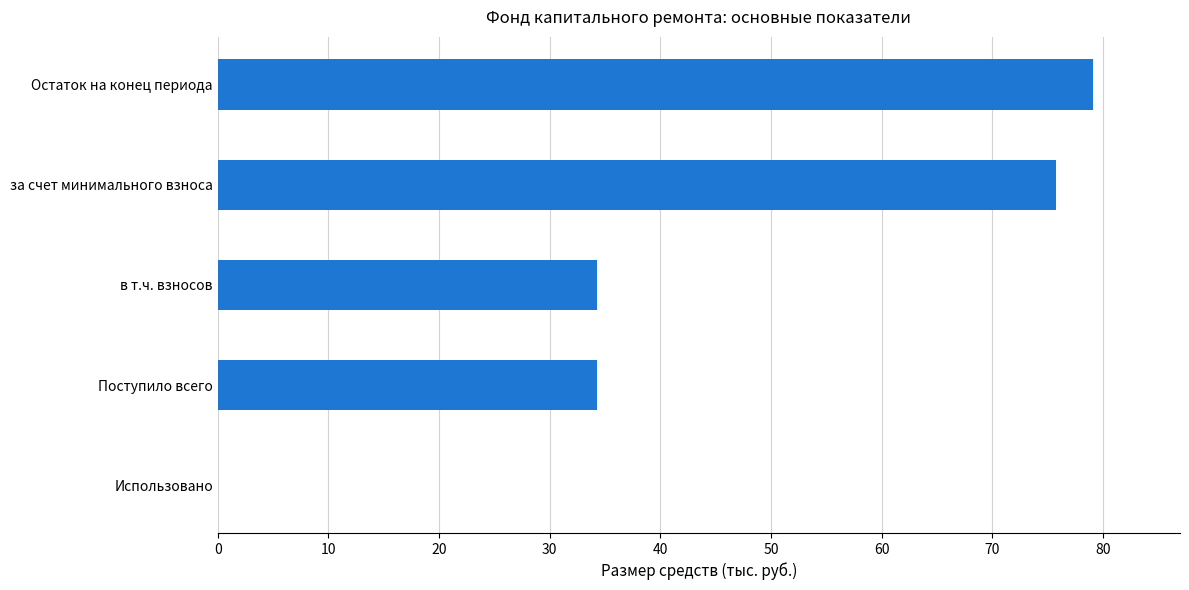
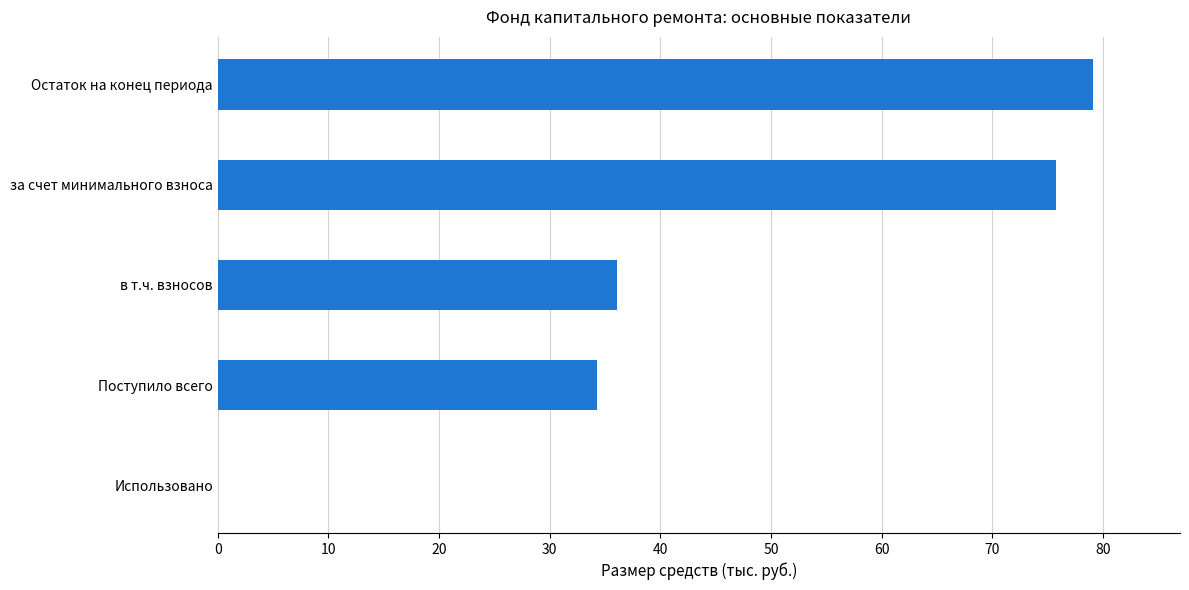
  {
    "Остаток на конец периода": 79.1,
    "за счет минимального взноса": 75.8,
-   "в т.ч. взносов": 34.3,
+   "в т.ч. взносов": 36.1,
    "Поступило всего": 34.3,
    "Использовано": 0.0
  }
